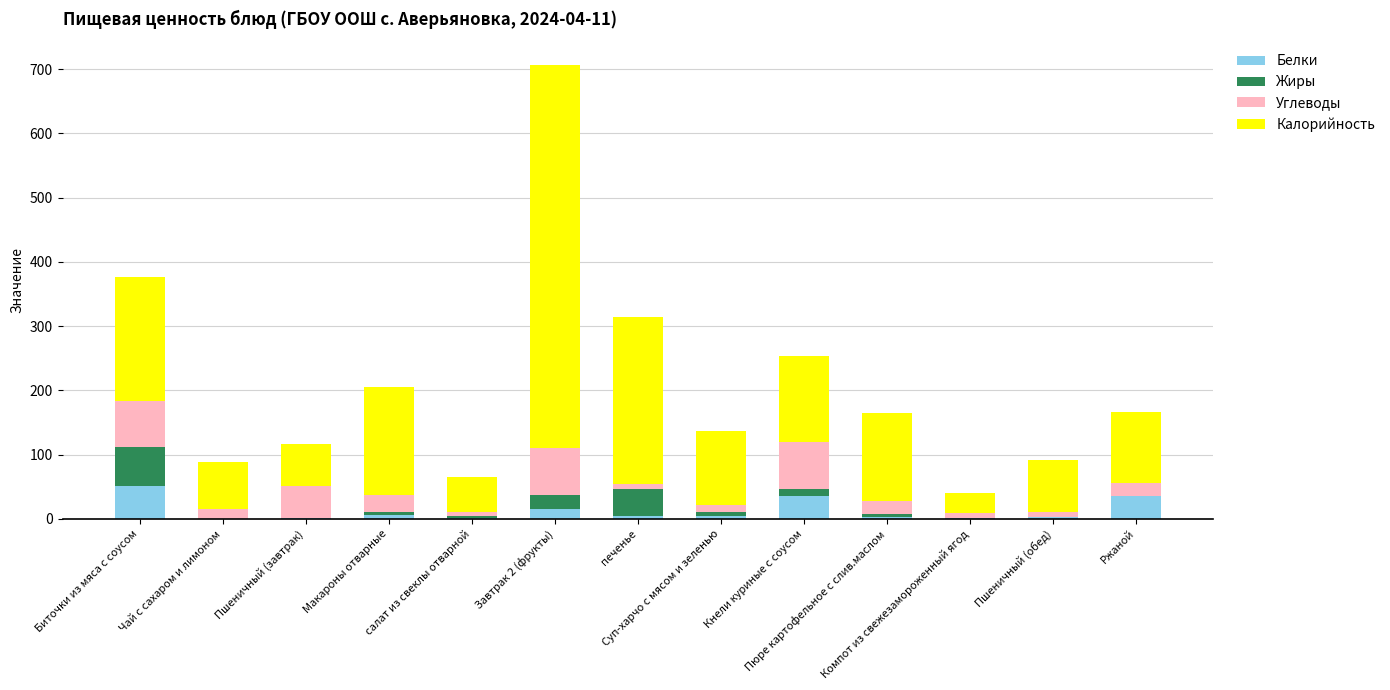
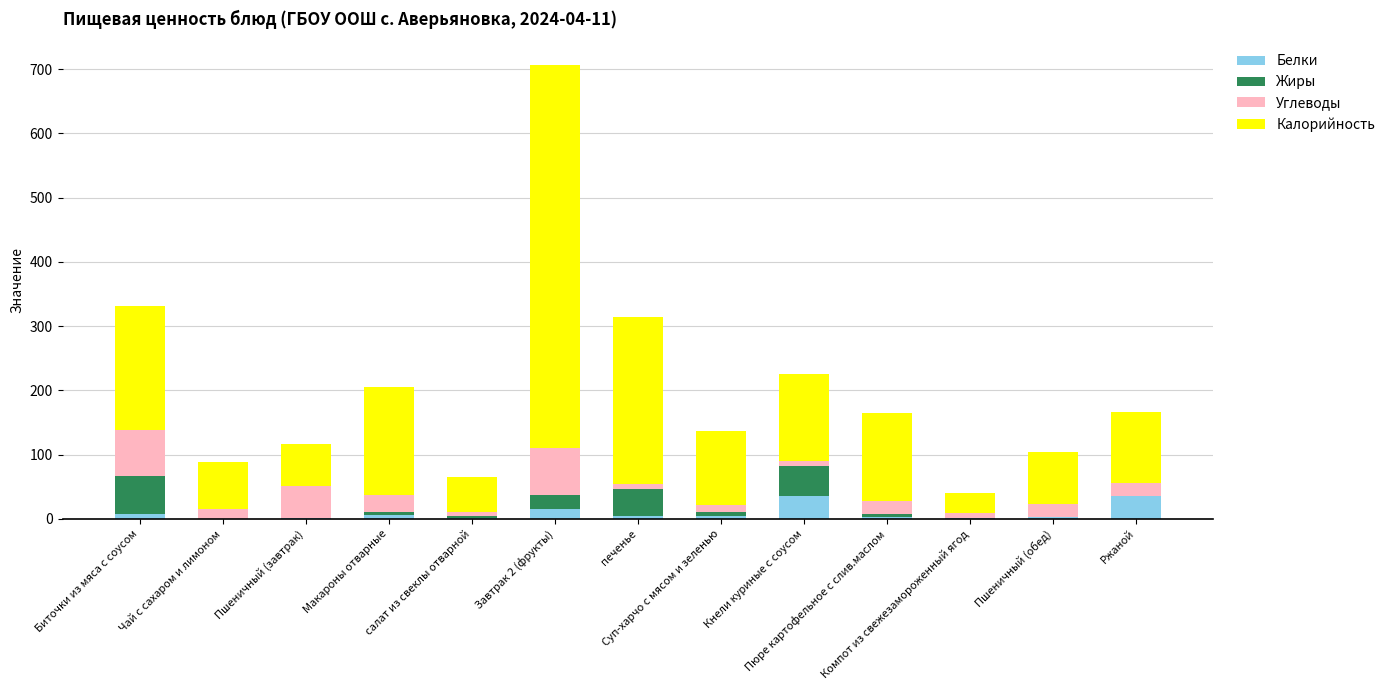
  {
    "Белки": {
-     "Биточки из мяса с соусом": 50,
+     "Биточки из мяса с соусом": 10,
      "Чай с сахаром и лимоном": 0,
      "Макароны отварные": 10,
      "Завтрак 2 (фрукты)": 20,
      "печенье": 10,
      "Суп-харчо с мясом и зеленью": 0,
      "Кнели куриные с соусом": 40,
      "Ржаной": 40
    },
    "Жиры": {
      "Биточки из мяса с соусом": 60,
      "Чай с сахаром и лимоном": 0,
      "Пшеничный (завтрак)": 0,
      "Макароны отварные": 10,
      "салат из свеклы отварной": 0,
      "Завтрак 2 (фрукты)": 20,
      "печенье": 40,
      "Суп-харчо с мясом и зеленью": 10,
-     "Кнели куриные с соусом": 10,
+     "Кнели куриные с соусом": 50,
      "Пюре картофельное с слив.маслом": 10,
      "Компот из свежезамороженный ягод": 0,
      "Пшеничный (обед)": 0
    },
    "Углеводы": {
      "Биточки из мяса с соусом": 70,
      "Чай с сахаром и лимоном": 20,
      "Пшеничный (завтрак)": 50,
      "Макароны отварные": 30,
      "салат из свеклы отварной": 10,
      "Завтрак 2 (фрукты)": 70,
      "печенье": 10,
      "Суп-харчо с мясом и зеленью": 10,
-     "Кнели куриные с соусом": 70,
+     "Кнели куриные с соусом": 10,
      "Пюре картофельное с слив.маслом": 20,
      "Компот из свежезамороженный ягод": 10,
-     "Пшеничный (обед)": 10,
+     "Пшеничный (обед)": 20,
      "Ржаной": 20
    },
    "Калорийность": {
      "Биточки из мяса с соусом": 190,
      "Чай с сахаром и лимоном": 70,
      "Пшеничный (завтрак)": 70,
      "Макароны отварные": 170,
      "салат из свеклы отварной": 60,
      "Завтрак 2 (фрукты)": 600,
      "печенье": 260,
      "Суп-харчо с мясом и зеленью": 120,
      "Кнели куриные с соусом": 140,
      "Пюре картофельное с слив.маслом": 140,
      "Компот из свежезамороженный ягод": 30,
      "Пшеничный (обед)": 80,
      "Ржаной": 110
    }
  }
